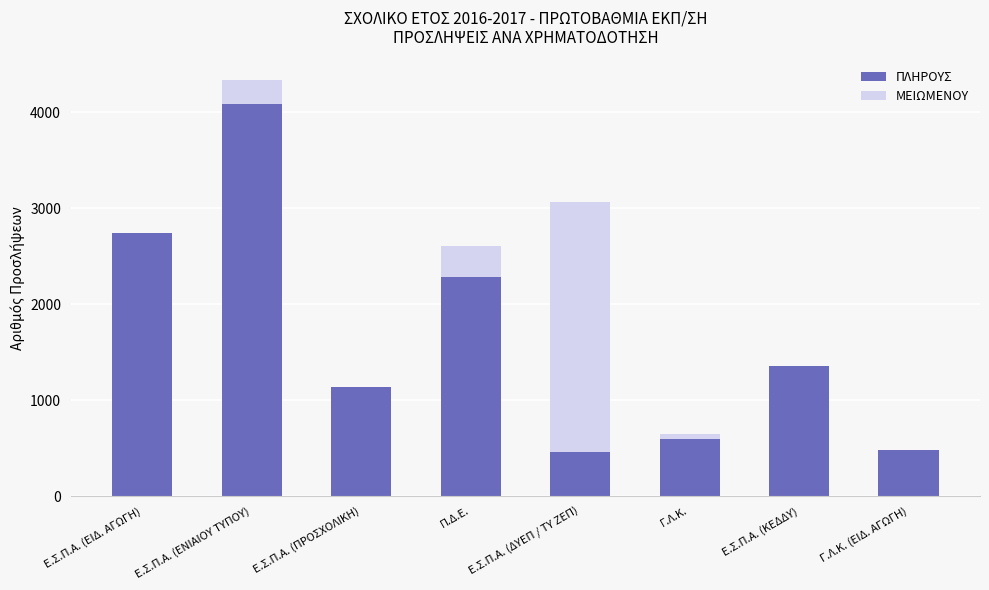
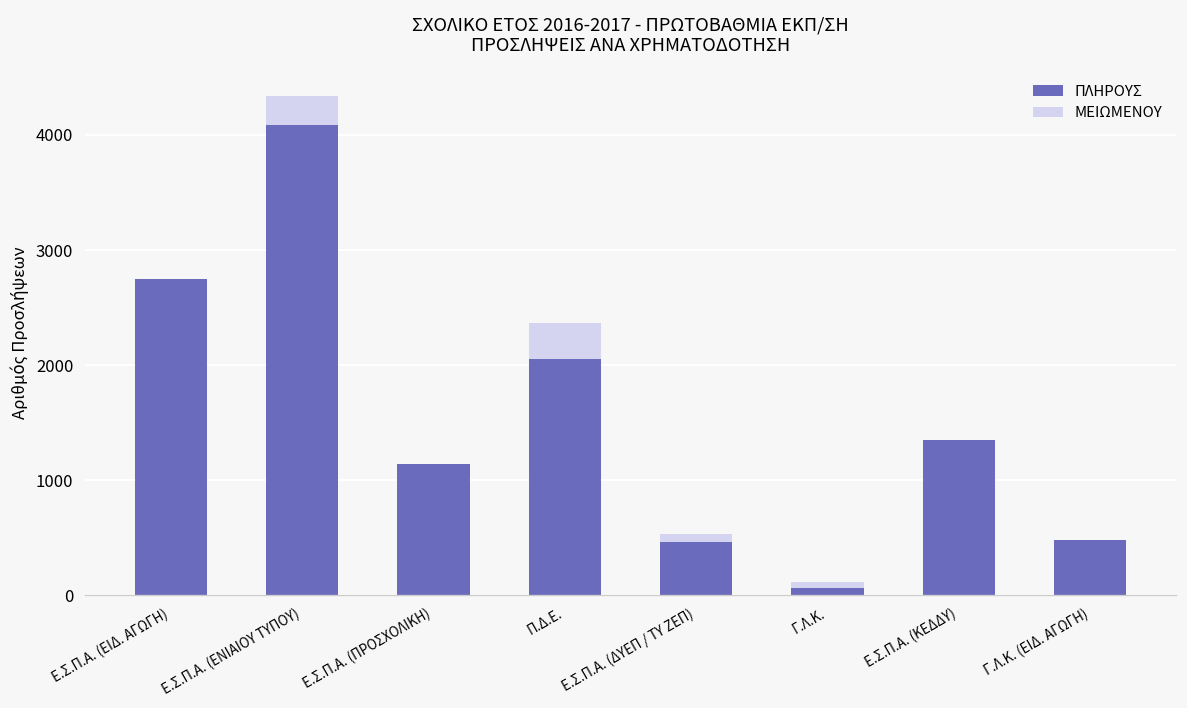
  {
    "ΠΛΗΡΟΥΣ": {
      "Ε.Σ.Π.Α. (ΕΙΔ. ΑΓΩΓΗ)": 2700,
      "Ε.Σ.Π.Α. (ΕΝΙΑΙΟΥ ΤΥΠΟΥ)": 4100,
      "Ε.Σ.Π.Α. (ΠΡΟΣΧΟΛΙΚΗ)": 1100,
-     "Π.Δ.Ε.": 2300,
+     "Π.Δ.Ε.": 2100,
      "Ε.Σ.Π.Α. (ΔΥΕΠ / ΤΥ ΖΕΠ)": 500,
-     "Γ.Λ.Κ.": 600,
+     "Γ.Λ.Κ.": 100,
      "Ε.Σ.Π.Α. (ΚΕΔΔΥ)": 1400,
      "Γ.Λ.Κ. (ΕΙΔ. ΑΓΩΓΗ)": 500
    },
    "ΜΕΙΩΜΕΝΟΥ": {
      "Ε.Σ.Π.Α. (ΕΙΔ. ΑΓΩΓΗ)": 0,
      "Ε.Σ.Π.Α. (ΕΝΙΑΙΟΥ ΤΥΠΟΥ)": 300,
      "Ε.Σ.Π.Α. (ΠΡΟΣΧΟΛΙΚΗ)": 0,
      "Π.Δ.Ε.": 300,
-     "Ε.Σ.Π.Α. (ΔΥΕΠ / ΤΥ ΖΕΠ)": 2600,
+     "Ε.Σ.Π.Α. (ΔΥΕΠ / ΤΥ ΖΕΠ)": 100,
      "Γ.Λ.Κ.": 100,
      "Ε.Σ.Π.Α. (ΚΕΔΔΥ)": 0,
      "Γ.Λ.Κ. (ΕΙΔ. ΑΓΩΓΗ)": 0
    }
  }
